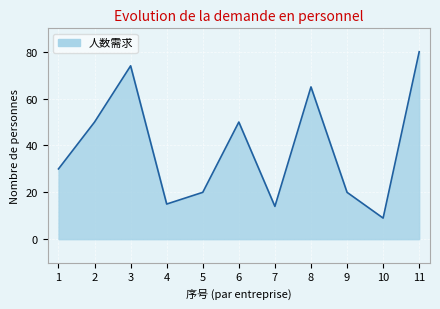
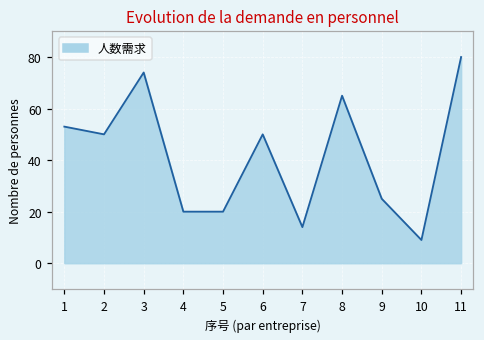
  {
-   "1": 30,
+   "1": 53,
    "2": 50,
    "3": 74,
-   "4": 15,
+   "4": 20,
    "5": 20,
    "6": 50,
    "7": 14,
    "8": 65,
-   "9": 20,
+   "9": 25,
    "10": 9,
    "11": 80
  }
